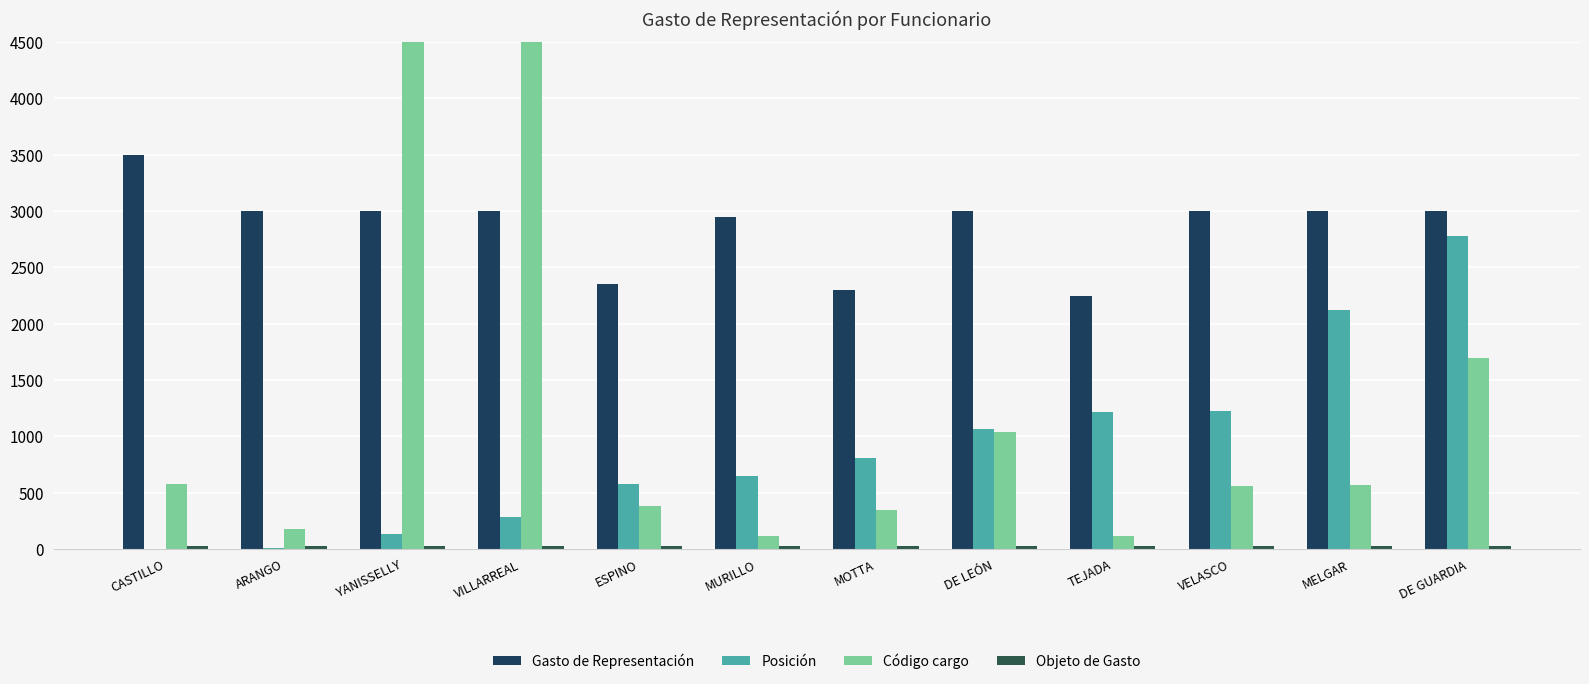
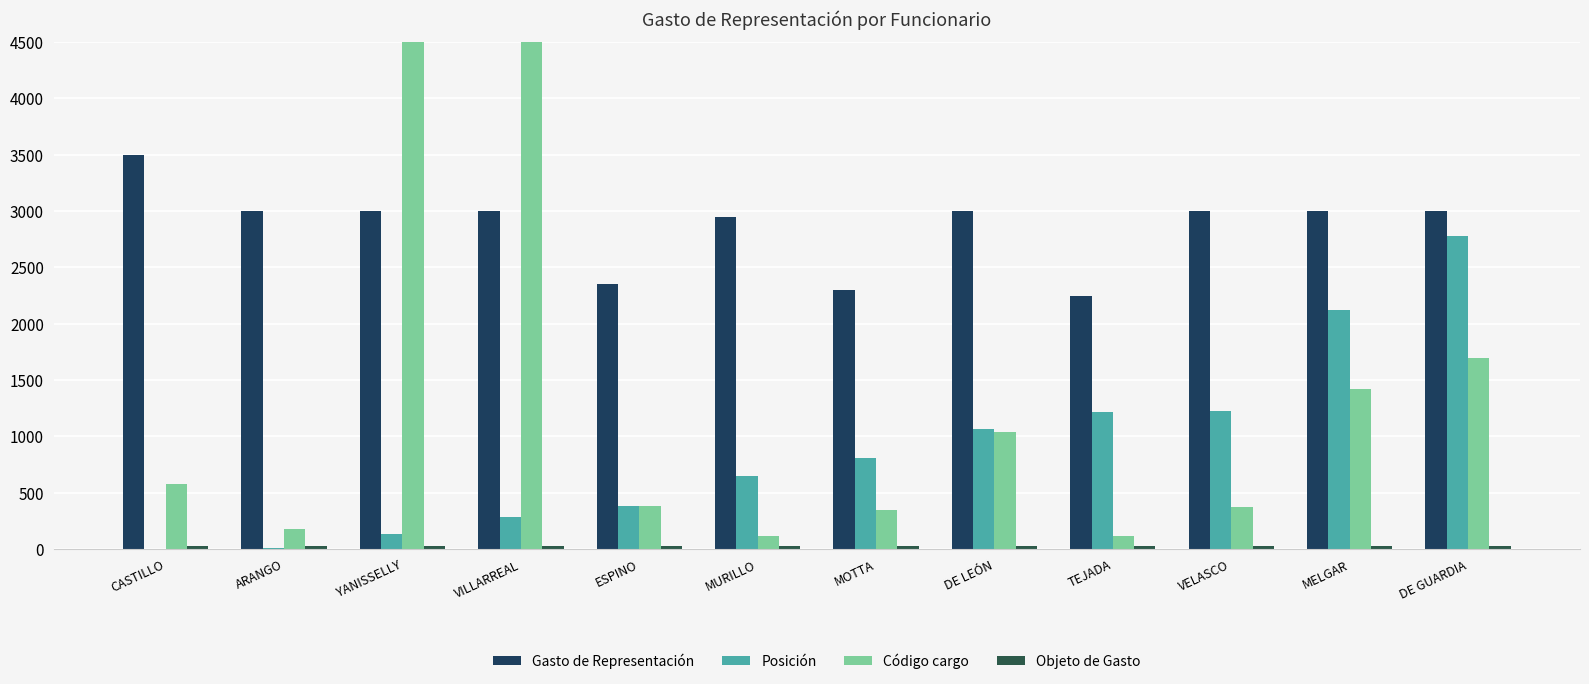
  {
    "Posición": {
      "YANISSELLY": 130,
      "VILLARREAL": 290,
-     "ESPINO": 580,
+     "ESPINO": 380,
      "MURILLO": 650,
      "MOTTA": 810,
      "DE LEÓN": 1070,
      "TEJADA": 1220,
      "VELASCO": 1230,
      "MELGAR": 2120,
      "DE GUARDIA": 2780
    },
    "Código cargo": {
      "CASTILLO": 580,
      "ARANGO": 180,
      "ESPINO": 390,
      "MURILLO": 120,
      "MOTTA": 340,
      "DE LEÓN": 1040,
      "TEJADA": 120,
-     "VELASCO": 560,
-     "MELGAR": 570,
+     "VELASCO": 370,
+     "MELGAR": 1420,
      "DE GUARDIA": 1690
    }
  }
